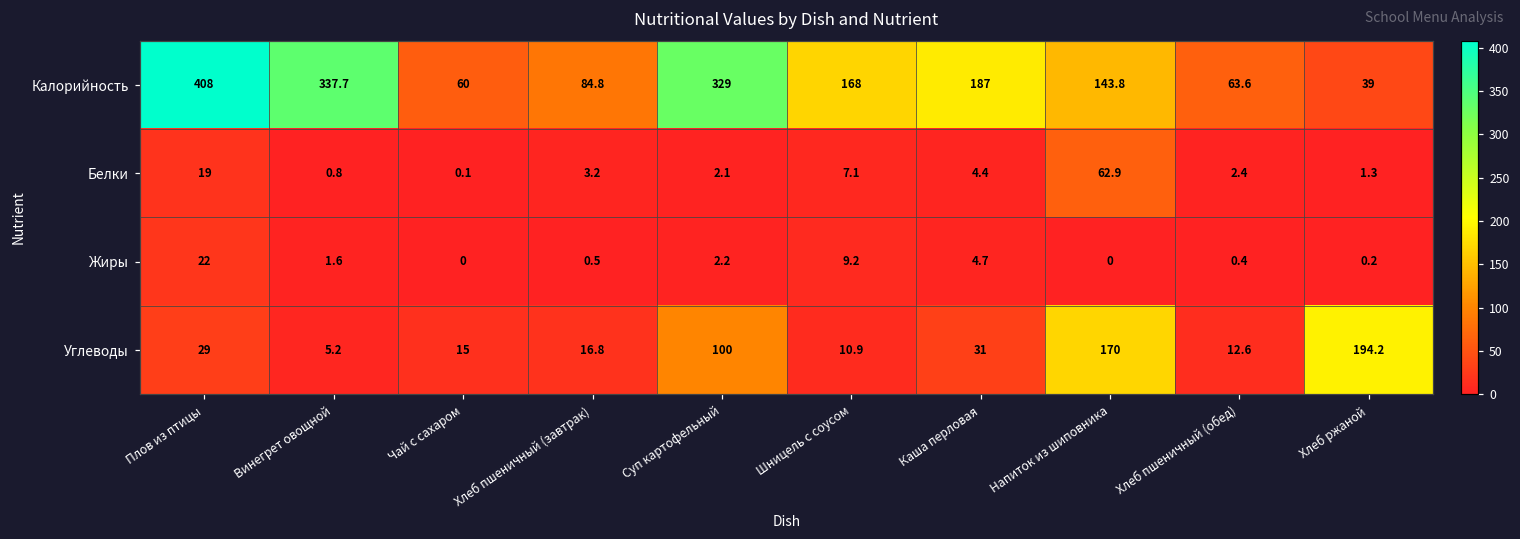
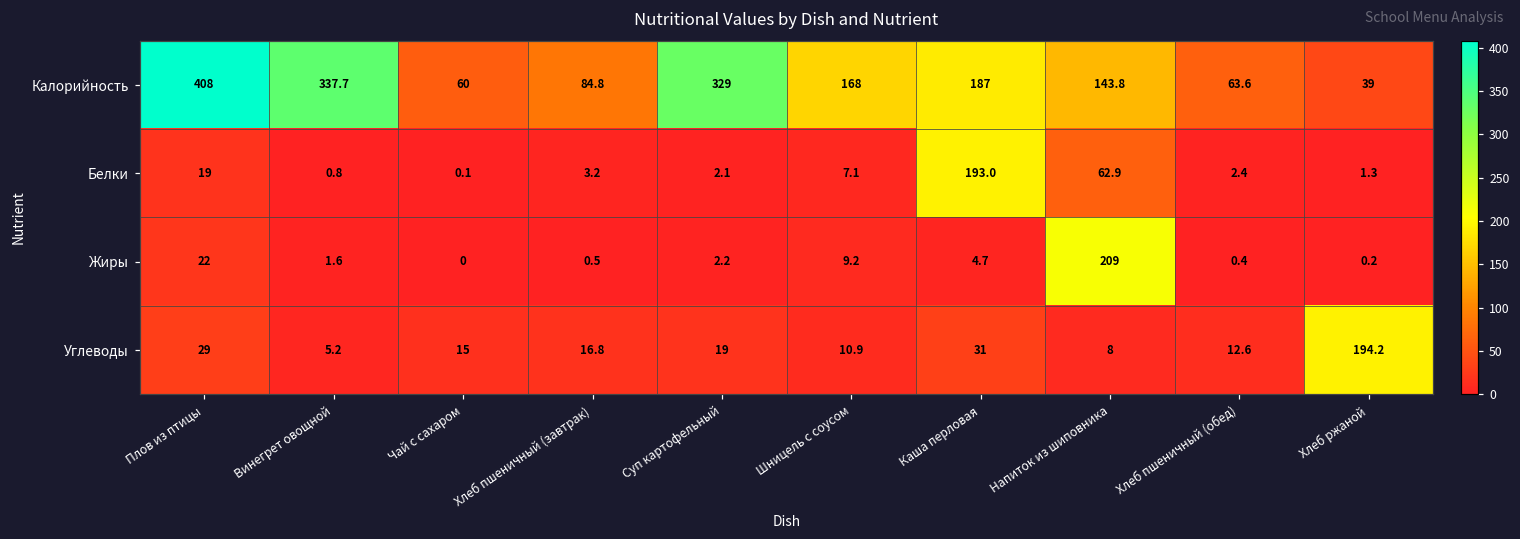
  {
    "Калорийность": {
      "Плов из птицы": 408,
      "Винегрет овощной": 337.7,
      "Чай с сахаром": 60,
      "Хлеб пшеничный (завтрак)": 84.8,
      "Суп картофельный": 329,
      "Шницель с соусом": 168,
      "Каша перловая": 187,
      "Напиток из шиповника": 143.8,
      "Хлеб пшеничный (обед)": 63.6,
      "Хлеб ржаной": 39
    },
    "Белки": {
      "Плов из птицы": 19,
      "Винегрет овощной": 0.8,
      "Чай с сахаром": 0.1,
      "Хлеб пшеничный (завтрак)": 3.2,
      "Суп картофельный": 2.1,
      "Шницель с соусом": 7.1,
-     "Каша перловая": 4.4,
+     "Каша перловая": 193.0,
      "Напиток из шиповника": 62.9,
      "Хлеб пшеничный (обед)": 2.4,
      "Хлеб ржаной": 1.3
    },
    "Жиры": {
      "Плов из птицы": 22,
      "Винегрет овощной": 1.6,
      "Чай с сахаром": 0,
      "Хлеб пшеничный (завтрак)": 0.5,
      "Суп картофельный": 2.2,
      "Шницель с соусом": 9.2,
      "Каша перловая": 4.7,
-     "Напиток из шиповника": 0,
+     "Напиток из шиповника": 209,
      "Хлеб пшеничный (обед)": 0.4,
      "Хлеб ржаной": 0.2
    },
    "Углеводы": {
      "Плов из птицы": 29,
      "Винегрет овощной": 5.2,
      "Чай с сахаром": 15,
      "Хлеб пшеничный (завтрак)": 16.8,
-     "Суп картофельный": 100,
+     "Суп картофельный": 19,
      "Шницель с соусом": 10.9,
      "Каша перловая": 31,
-     "Напиток из шиповника": 170,
+     "Напиток из шиповника": 8,
      "Хлеб пшеничный (обед)": 12.6,
      "Хлеб ржаной": 194.2
    }
  }
